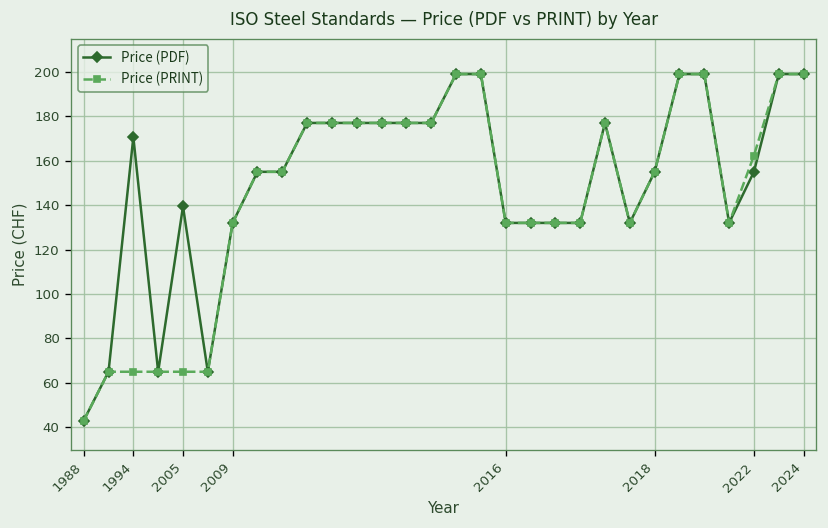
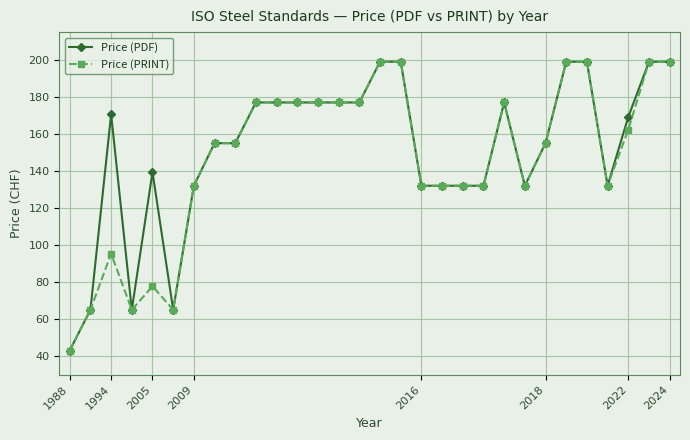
  {
    "Price (PDF)": {
      "1994": 171,
      "2005": 139,
-     "2022": 155
+     "2022": 169
    },
    "Price (PRINT)": {
-     "1994": 65,
-     "2005": 65,
+     "1994": 95,
+     "2005": 78,
      "2022": 162
    }
  }
